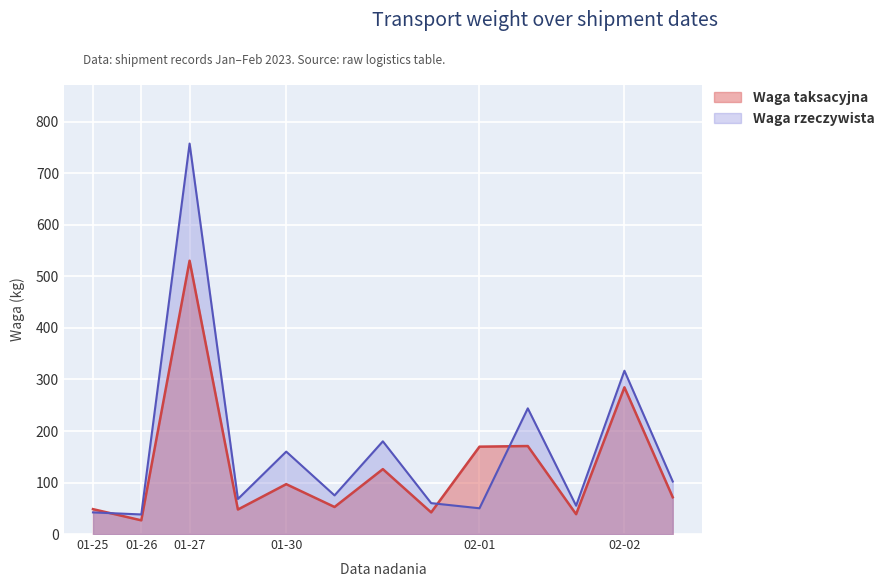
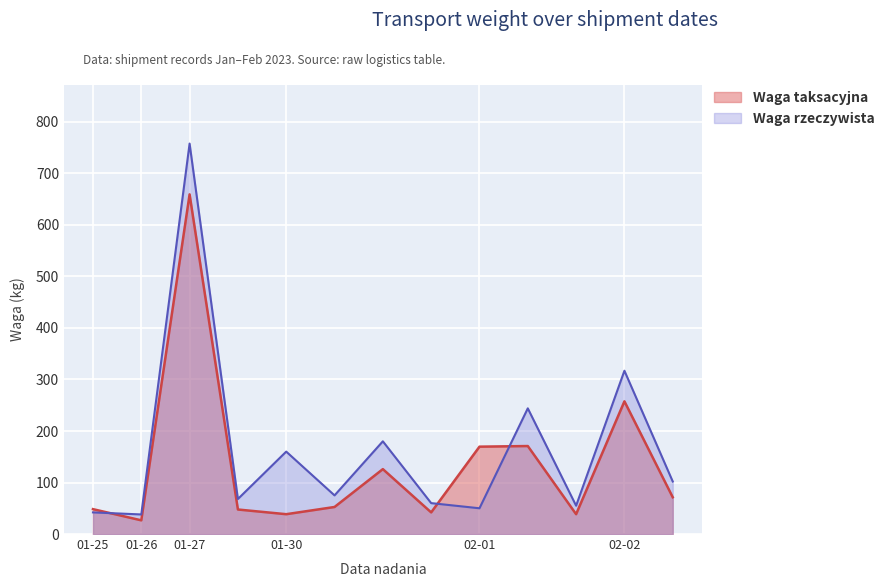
  {
    "Waga taksacyjna": {
      "01-25": 50,
      "01-26": 30,
-     "01-27": 530,
-     "01-30": 100,
+     "01-27": 660,
+     "01-30": 40,
      "02-01": 170,
-     "02-02": 280
+     "02-02": 260
    },
    "Waga rzeczywista": {
      "01-25": 40,
      "01-26": 40,
      "01-27": 760,
      "01-30": 160,
      "02-01": 50,
      "02-02": 320
    }
  }
